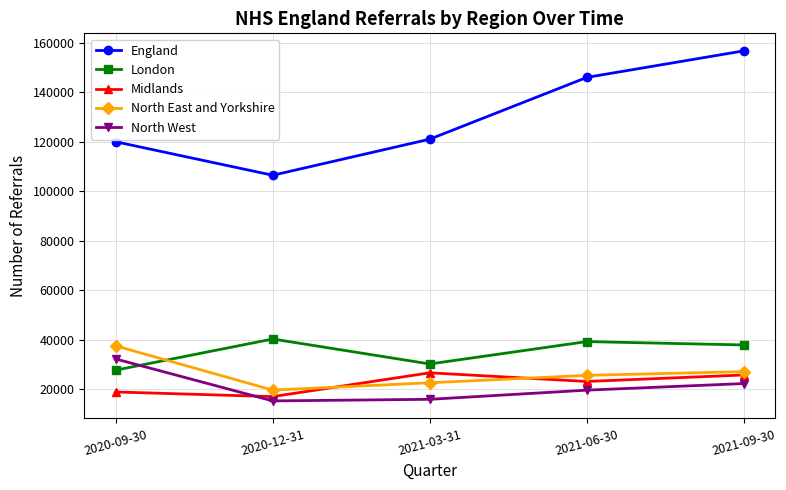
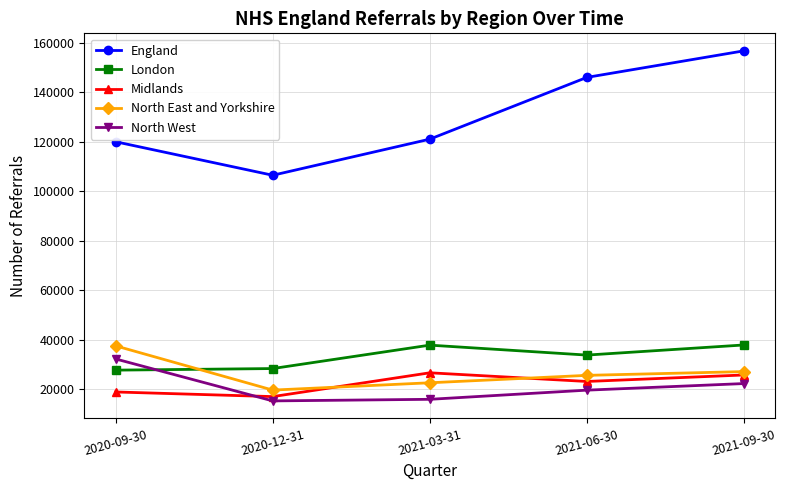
  {
    "England": {
      "2020-09-30": 120000,
      "2020-12-31": 106000,
      "2021-03-31": 121000,
      "2021-06-30": 146000,
      "2021-09-30": 157000
    },
    "London": {
      "2020-09-30": 28000,
-     "2020-12-31": 40000,
-     "2021-03-31": 30000,
-     "2021-06-30": 39000,
+     "2020-12-31": 28000,
+     "2021-03-31": 38000,
+     "2021-06-30": 34000,
      "2021-09-30": 38000
    },
    "Midlands": {
      "2020-09-30": 19000,
      "2020-12-31": 17000,
      "2021-03-31": 27000,
      "2021-06-30": 23000,
      "2021-09-30": 26000
    },
    "North East and Yorkshire": {
      "2020-09-30": 38000,
      "2020-12-31": 20000,
      "2021-03-31": 23000,
      "2021-06-30": 26000,
      "2021-09-30": 27000
    },
    "North West": {
      "2020-09-30": 32000,
      "2020-12-31": 15000,
      "2021-03-31": 16000,
      "2021-06-30": 20000,
      "2021-09-30": 22000
    }
  }
